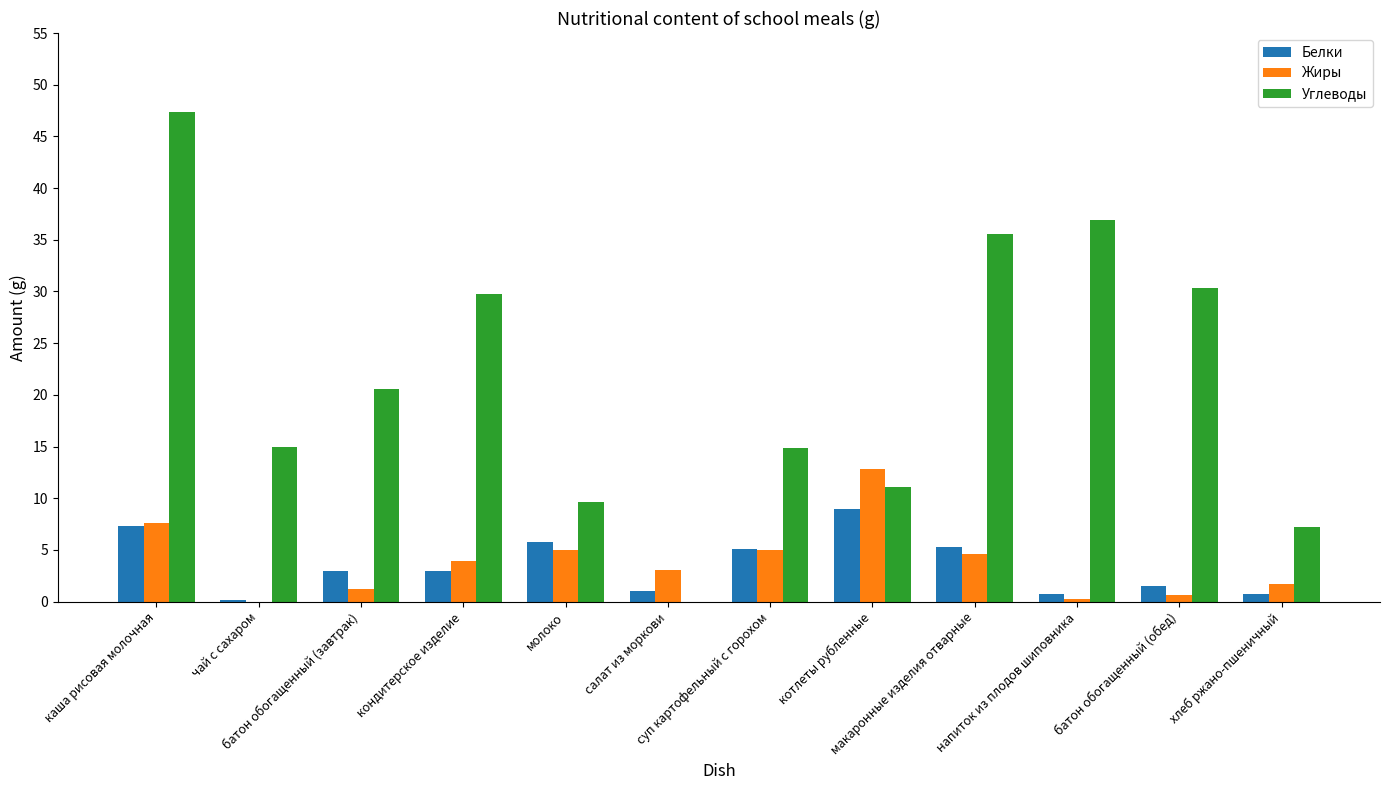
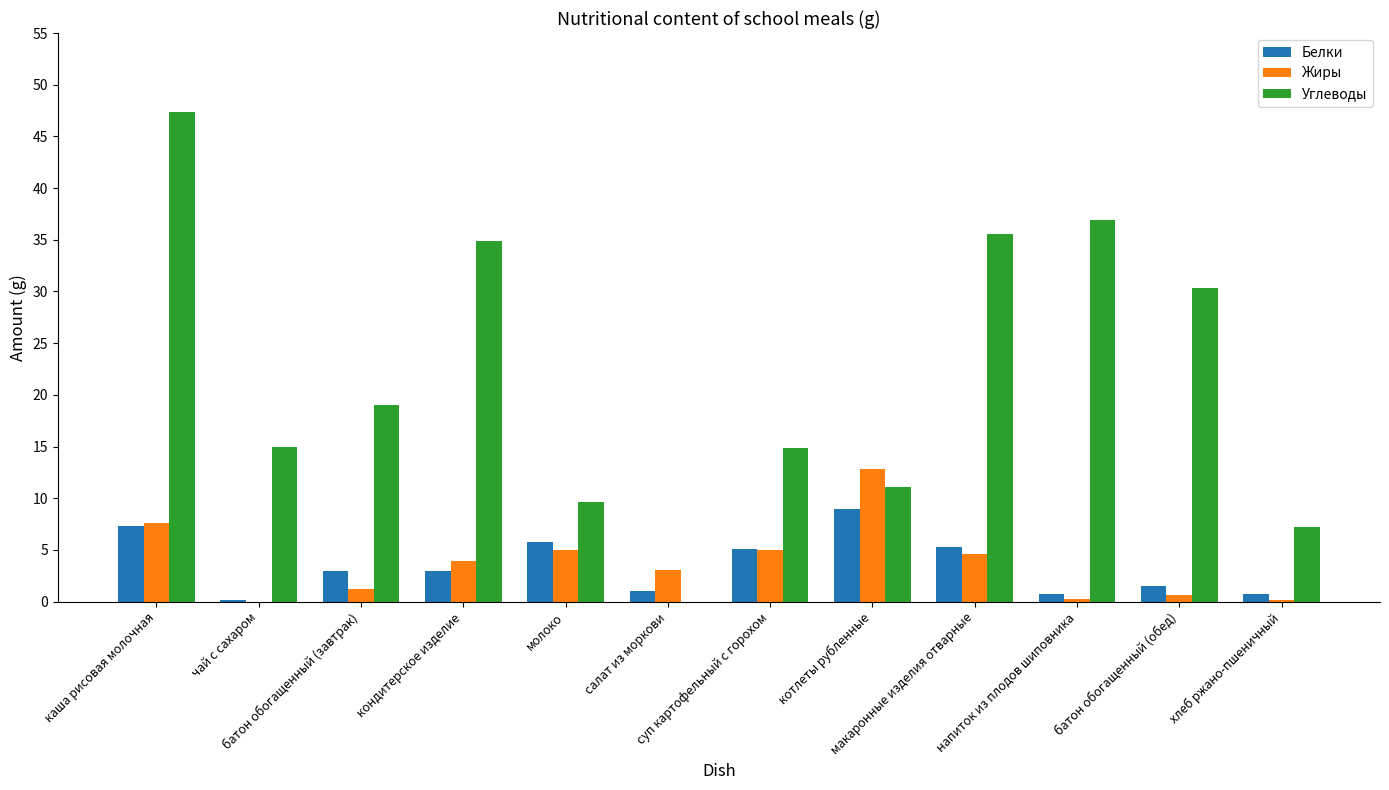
  {
    "Белки": {
      "каша рисовая молочная": 7.3,
      "батон обогащенный (завтрак)": 3.0,
      "кондитерское изделие": 3.0,
      "молоко": 5.8,
      "салат из моркови": 1.0,
      "суп картофельный с горохом": 5.1,
      "котлеты рубленные": 9.0,
      "макаронные изделия отварные": 5.3,
      "напиток из плодов шиповника": 0.7,
      "батон обогащенный (обед)": 1.5,
      "хлеб ржано-пшеничный": 0.7
    },
    "Жиры": {
      "каша рисовая молочная": 7.6,
      "чай с сахаром": 0.0,
      "батон обогащенный (завтрак)": 1.2,
      "кондитерское изделие": 3.9,
      "молоко": 5.0,
      "салат из моркови": 3.1,
      "суп картофельный с горохом": 5.0,
      "котлеты рубленные": 12.8,
      "макаронные изделия отварные": 4.6,
      "напиток из плодов шиповника": 0.3,
      "батон обогащенный (обед)": 0.6,
-     "хлеб ржано-пшеничный": 1.7
+     "хлеб ржано-пшеничный": 0.2
    },
    "Углеводы": {
      "каша рисовая молочная": 47.4,
      "чай с сахаром": 15.0,
-     "батон обогащенный (завтрак)": 20.6,
-     "кондитерское изделие": 29.8,
+     "батон обогащенный (завтрак)": 19.0,
+     "кондитерское изделие": 34.9,
      "молоко": 9.6,
      "салат из моркови": 0.0,
      "суп картофельный с горохом": 14.9,
      "котлеты рубленные": 11.1,
      "макаронные изделия отварные": 35.6,
      "напиток из плодов шиповника": 36.9,
      "батон обогащенный (обед)": 30.3,
      "хлеб ржано-пшеничный": 7.2
    }
  }
